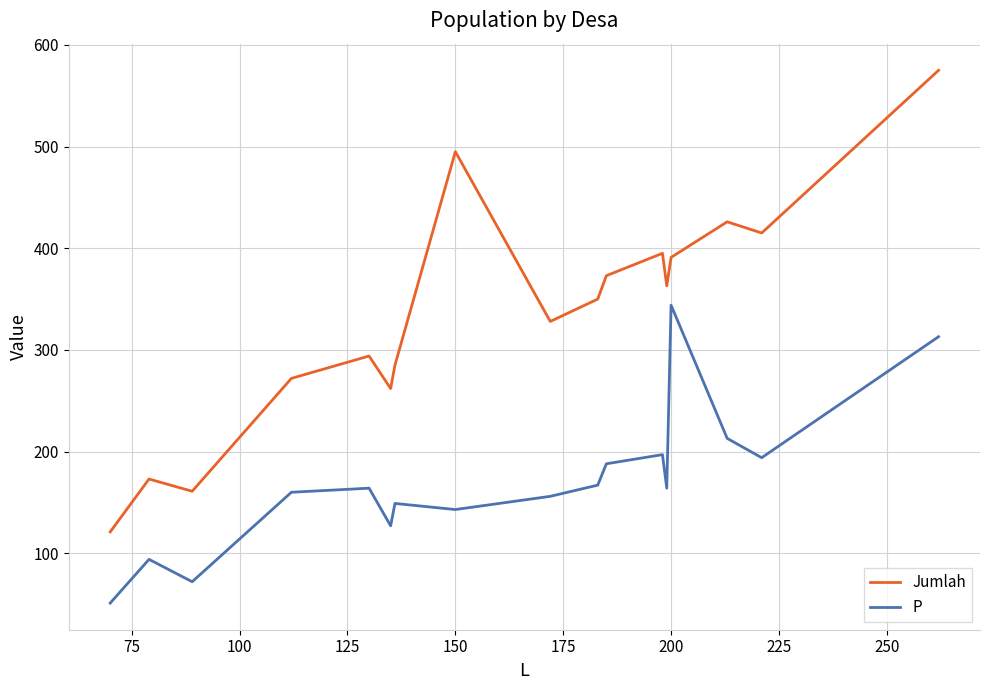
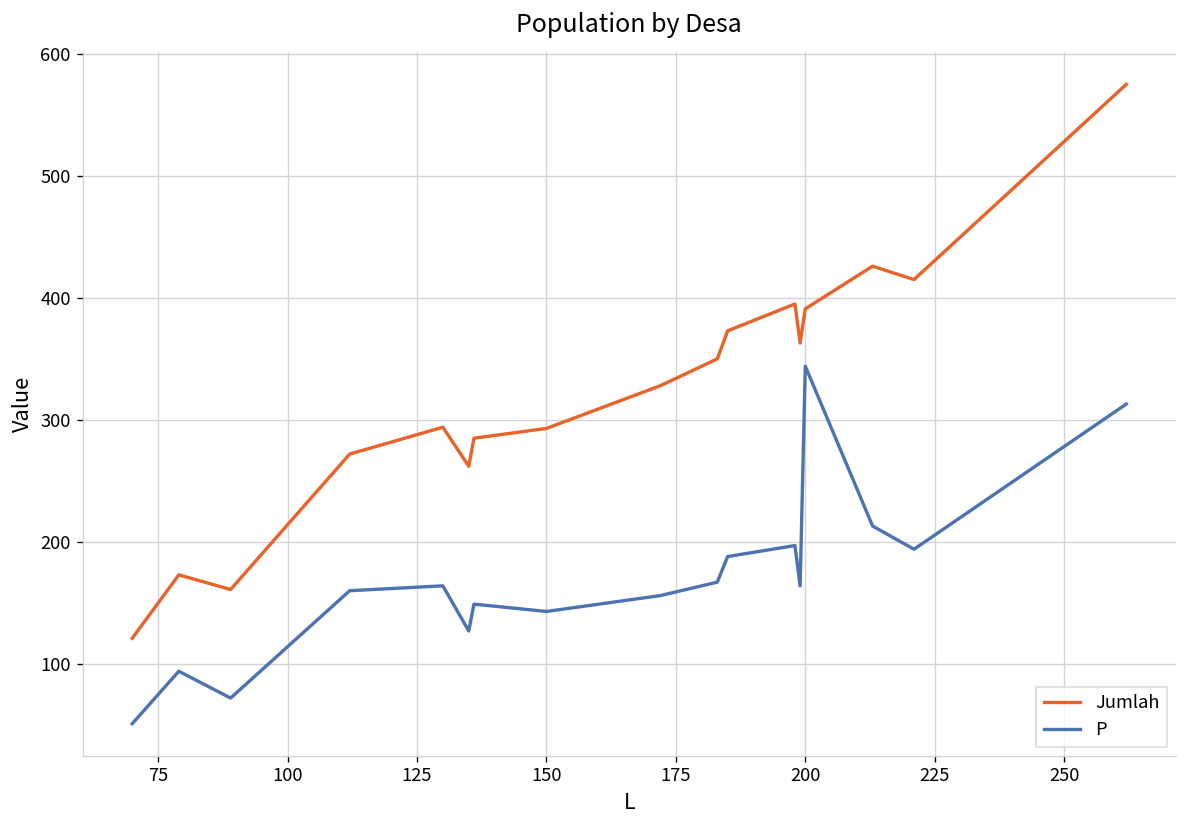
  {
    "Jumlah": {
-     "150": 495,
+     "150": 293,
      "200": 391
    },
    "P": {
      "150": 143,
      "200": 344
    }
  }
